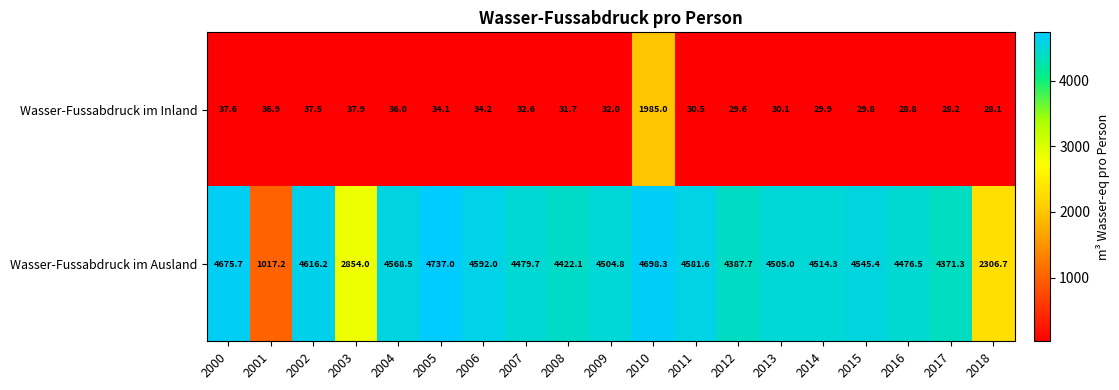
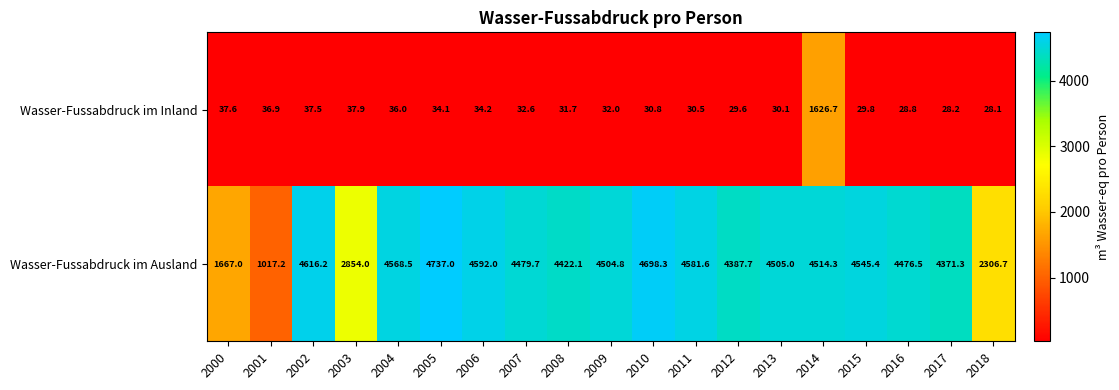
  {
    "Wasser-Fussabdruck im Inland": {
      "2000": 37.6,
      "2001": 36.9,
      "2002": 37.5,
      "2003": 37.9,
      "2004": 36.0,
      "2005": 34.1,
      "2006": 34.2,
      "2007": 32.6,
      "2008": 31.7,
      "2009": 32.0,
-     "2010": 1985.0,
+     "2010": 30.8,
      "2011": 30.5,
      "2012": 29.6,
      "2013": 30.1,
-     "2014": 29.9,
+     "2014": 1626.7,
      "2015": 29.8,
      "2016": 28.8,
      "2017": 28.2,
      "2018": 28.1
    },
    "Wasser-Fussabdruck im Ausland": {
-     "2000": 4675.7,
+     "2000": 1667.0,
      "2001": 1017.2,
      "2002": 4616.2,
      "2003": 2854.0,
      "2004": 4568.5,
      "2005": 4737.0,
      "2006": 4592.0,
      "2007": 4479.7,
      "2008": 4422.1,
      "2009": 4504.8,
      "2010": 4698.3,
      "2011": 4581.6,
      "2012": 4387.7,
      "2013": 4505.0,
      "2014": 4514.3,
      "2015": 4545.4,
      "2016": 4476.5,
      "2017": 4371.3,
      "2018": 2306.7
    }
  }
